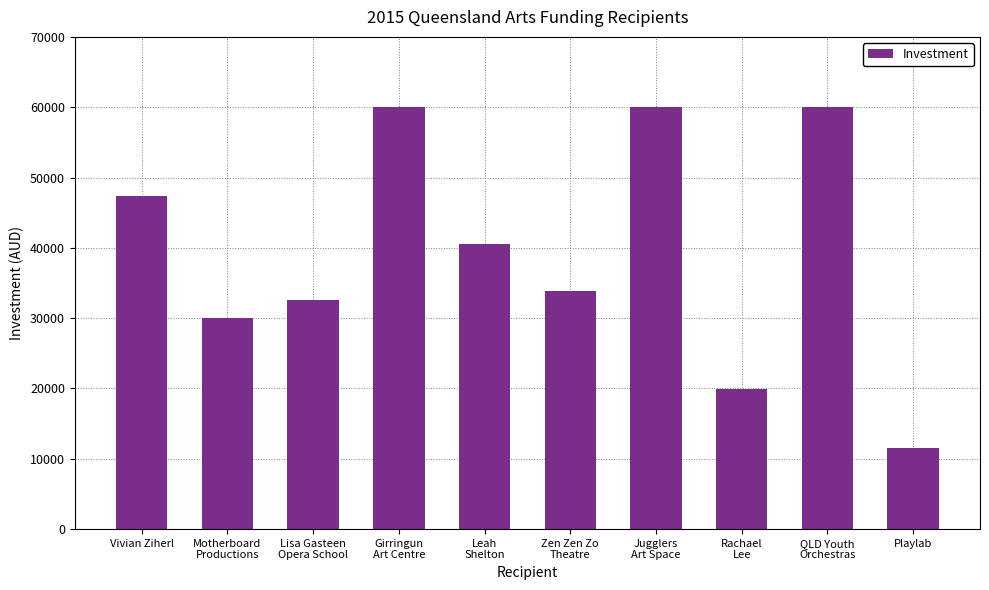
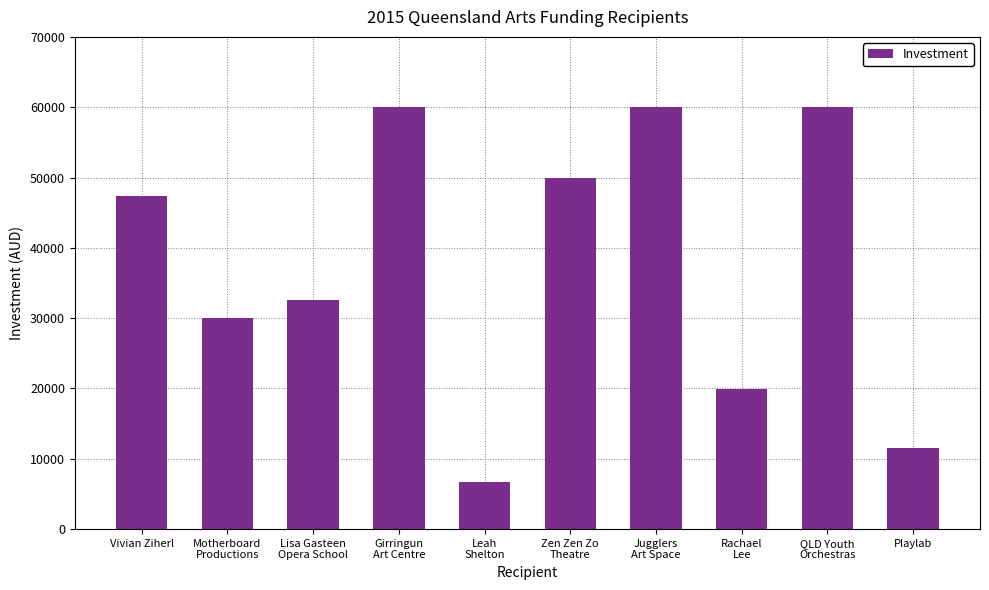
  {
    "Vivian Ziherl": 47000,
    "Motherboard Productions": 30000,
    "Lisa Gasteen Opera School": 33000,
    "Girringun Art Centre": 60000,
-   "Leah Shelton": 40000,
-   "Zen Zen Zo Theatre": 34000,
+   "Leah Shelton": 7000,
+   "Zen Zen Zo Theatre": 50000,
    "Jugglers Art Space": 60000,
    "Rachael Lee": 20000,
    "QLD Youth Orchestras": 60000,
    "Playlab": 12000
  }
